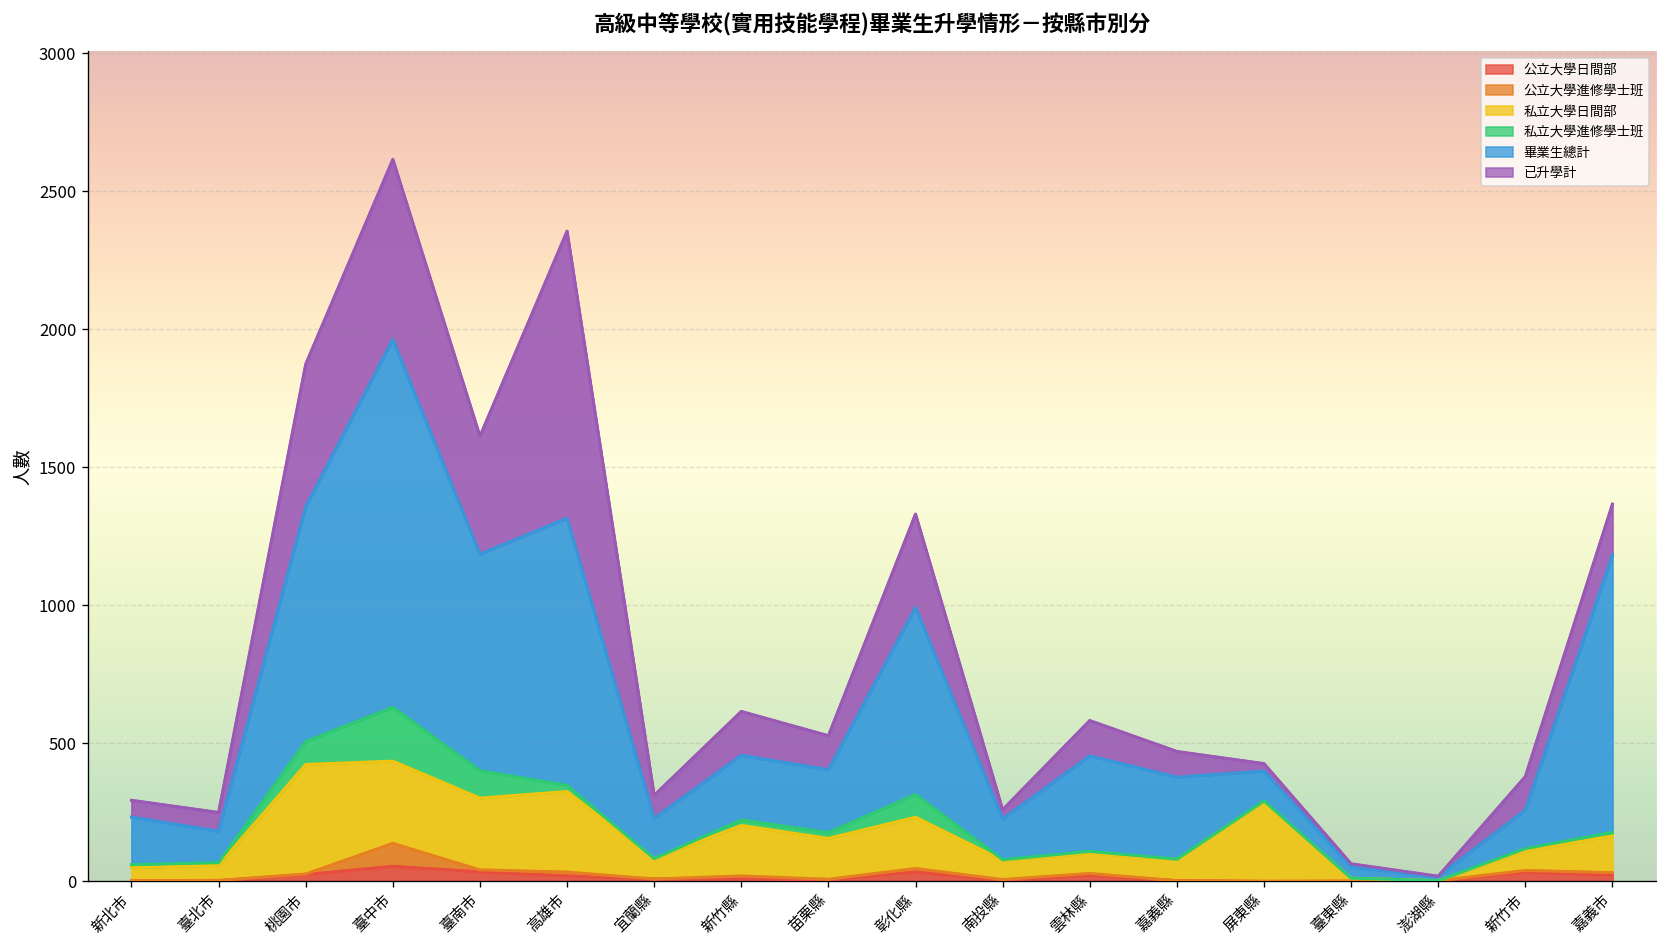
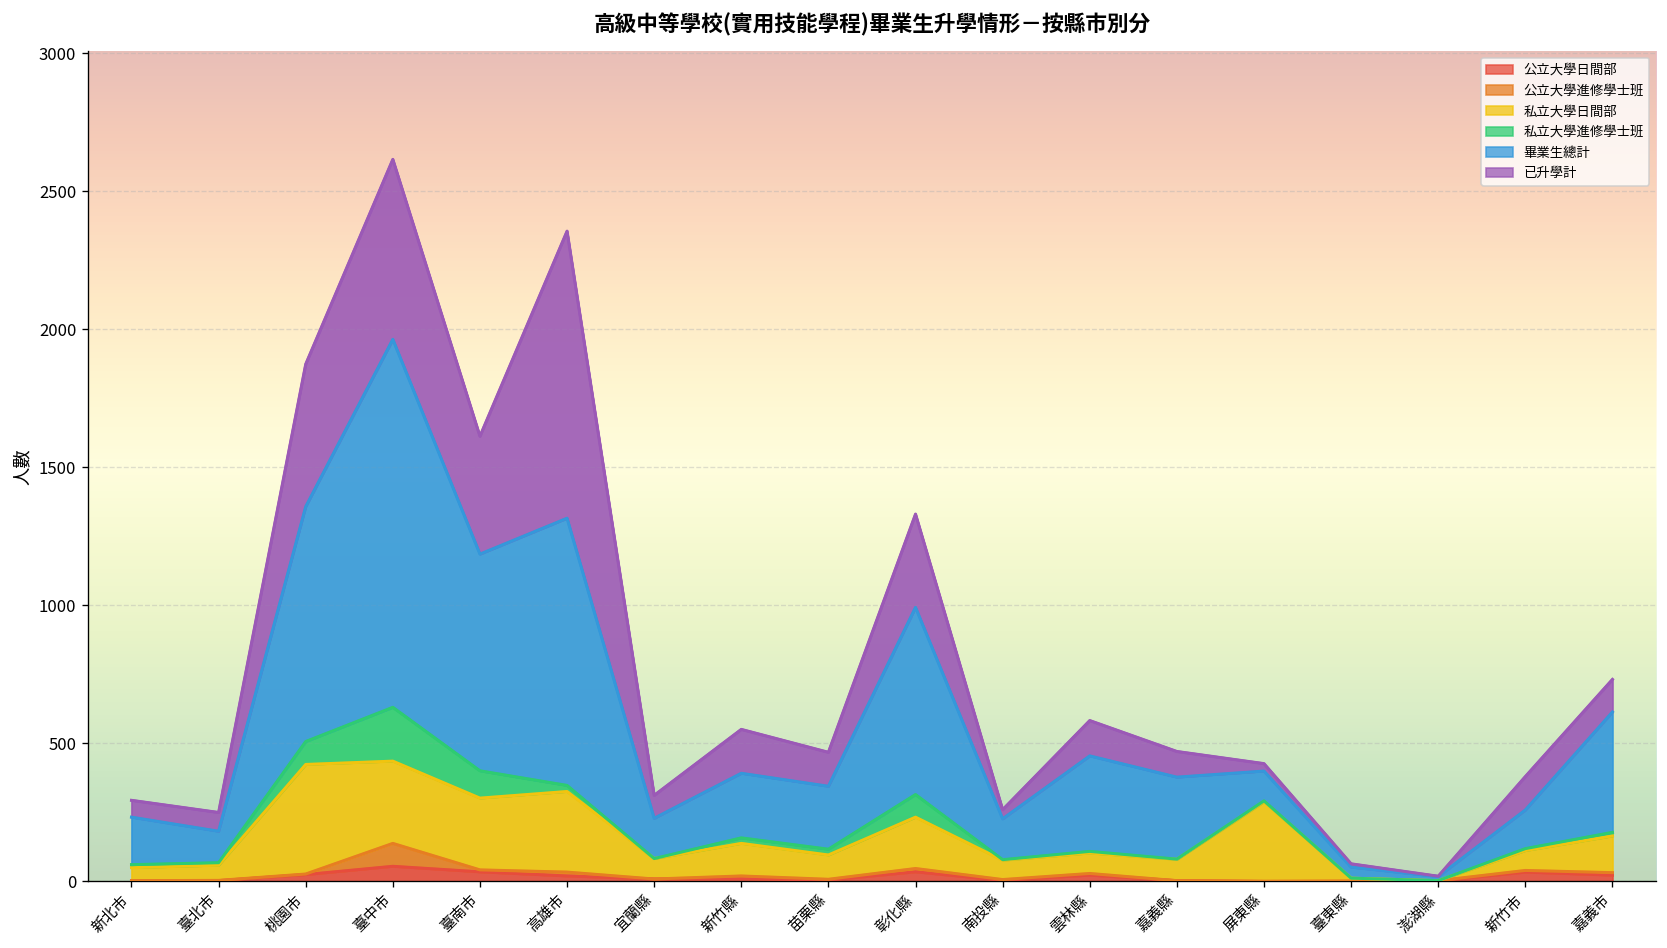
  {
    "私立大學日間部": {
      "新北市": 50,
      "桃園市": 400,
      "臺中市": 300,
      "臺南市": 260,
      "高雄市": 290,
-     "新竹縣": 180,
-     "苗栗縣": 150,
+     "新竹縣": 120,
+     "苗栗縣": 90,
      "彰化縣": 190,
      "嘉義市": 130
    },
    "私立大學進修學士班": {
      "新北市": 10,
      "桃園市": 80,
      "臺中市": 200,
      "臺南市": 100,
      "高雄市": 20,
      "新竹縣": 20,
      "苗栗縣": 20,
      "彰化縣": 80,
      "嘉義市": 10
    },
    "畢業生總計": {
      "新北市": 170,
      "臺北市": 110,
      "桃園市": 850,
      "臺中市": 1330,
      "臺南市": 790,
      "高雄市": 970,
      "宜蘭縣": 150,
      "新竹縣": 230,
      "苗栗縣": 230,
      "彰化縣": 680,
      "南投縣": 150,
      "雲林縣": 350,
      "嘉義縣": 300,
      "屏東縣": 110,
      "臺東縣": 40,
      "新竹市": 140,
-     "嘉義市": 1010
+     "嘉義市": 440
    },
    "已升學計": {
      "新北市": 60,
      "臺北市": 70,
      "桃園市": 520,
      "臺中市": 650,
      "臺南市": 430,
      "高雄市": 1040,
      "宜蘭縣": 80,
      "新竹縣": 160,
      "苗栗縣": 120,
      "彰化縣": 340,
      "南投縣": 30,
      "雲林縣": 130,
      "嘉義縣": 90,
      "屏東縣": 30,
      "臺東縣": 10,
      "新竹市": 120,
-     "嘉義市": 180
+     "嘉義市": 120
    }
  }
